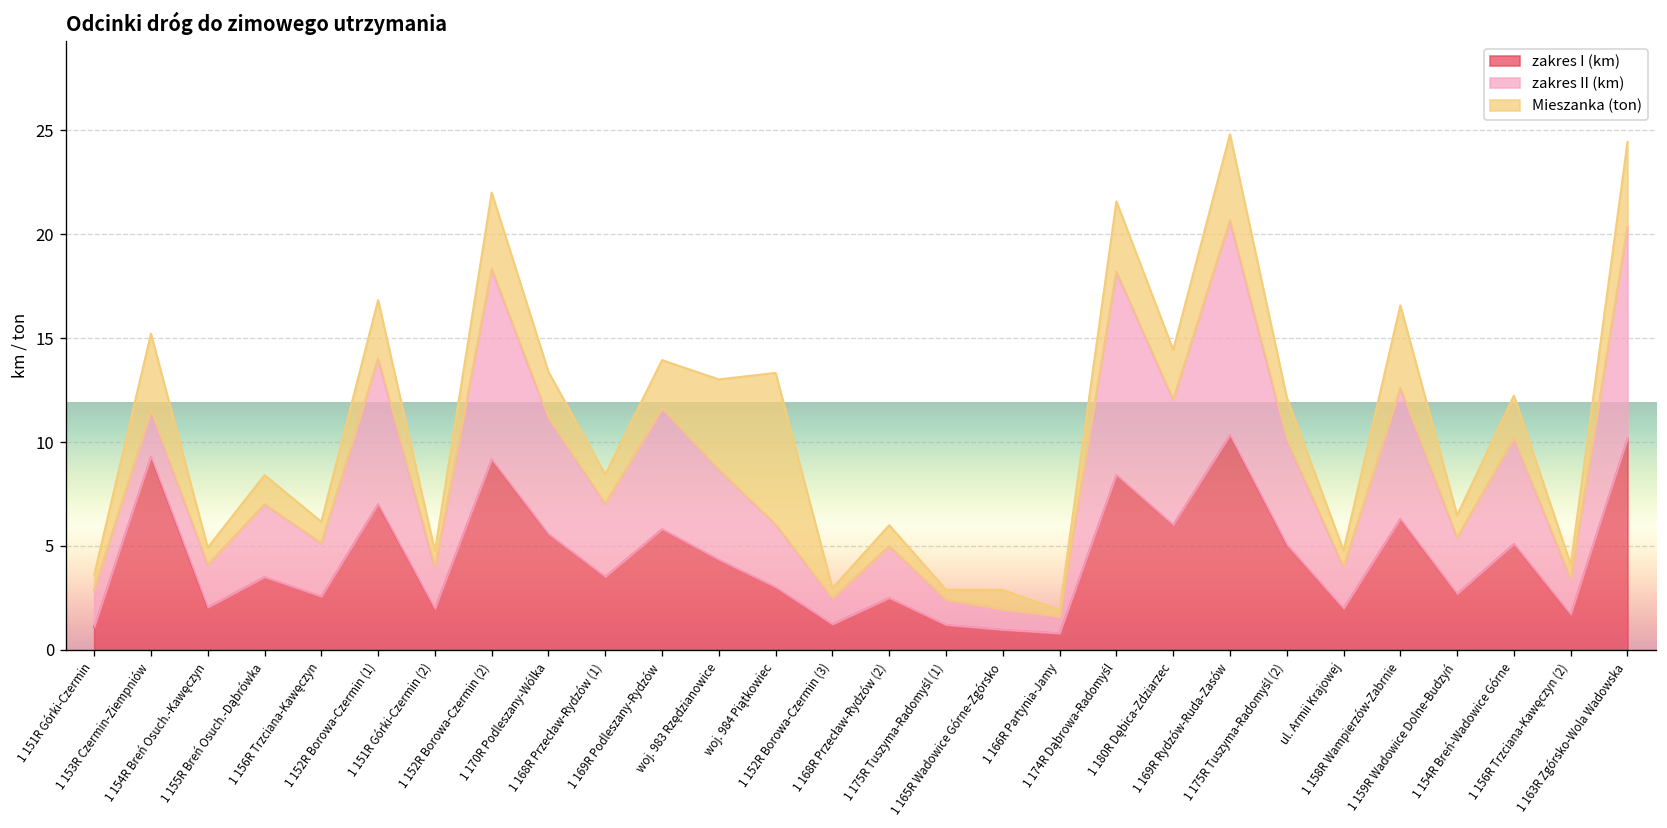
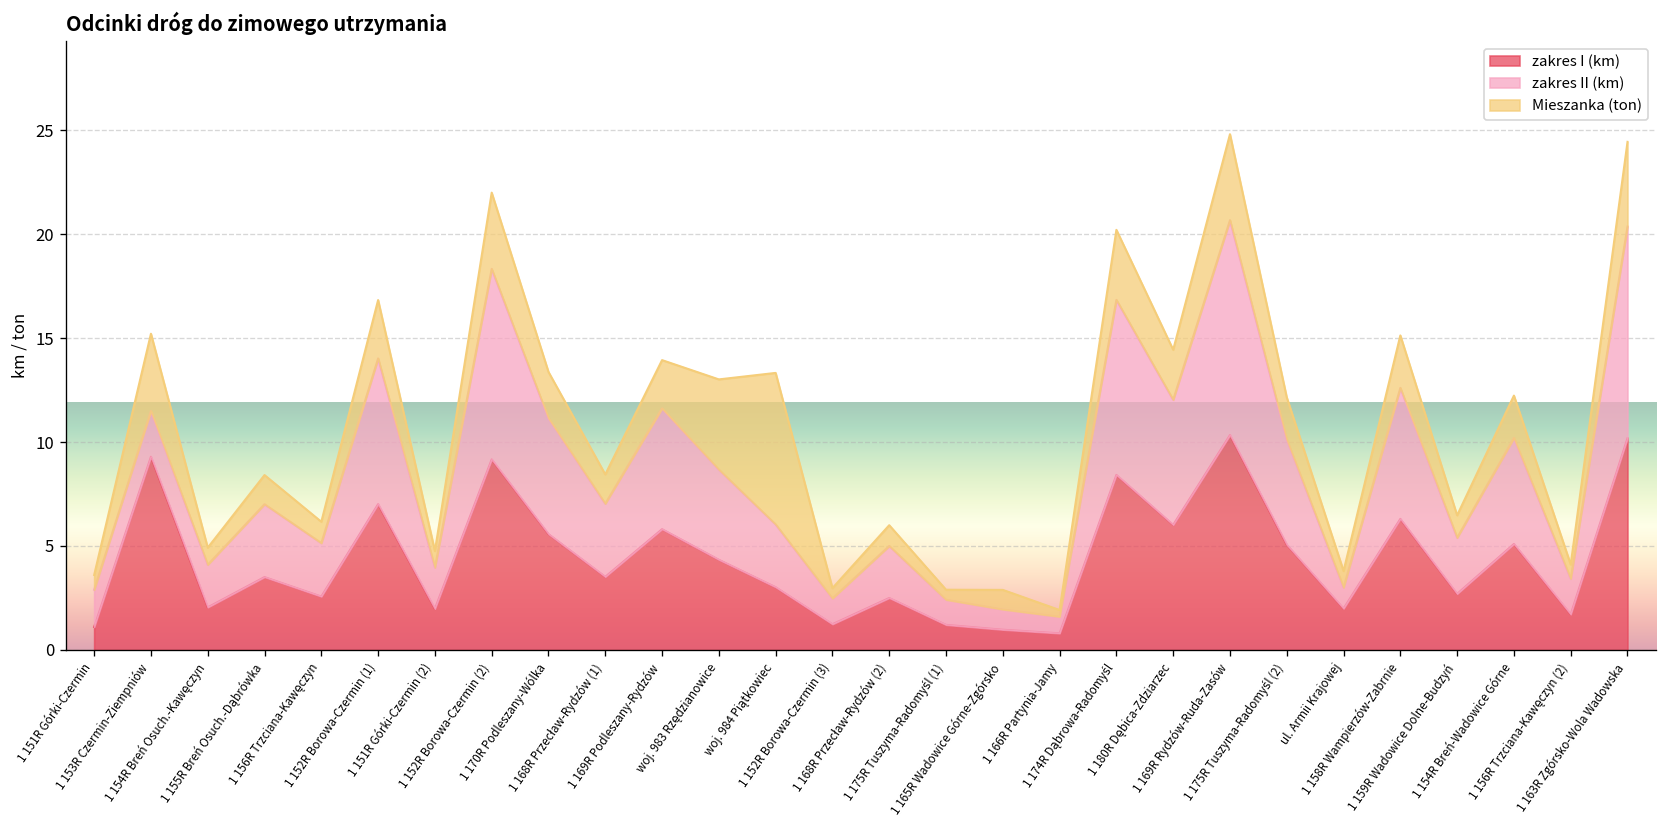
  {
    "zakres I (km)": {
      "1 151R Górki-Czermin": 1.1,
      "1 153R Czermin-Ziempniów": 9.3,
      "1 154R Breń Osuch.-Kawęczyn": 2.0,
      "1 155R Breń Osuch.-Dąbrówka": 3.5,
      "1 156R Trzciana-Kawęczyn": 2.6,
      "1 152R Borowa-Czermin (1)": 7.0,
      "1 151R Górki-Czermin (2)": 2.0,
      "1 152R Borowa-Czermin (2)": 9.2,
      "1 170R Podleszany-Wólka": 5.6,
      "1 168R Przecław-Rydzów (1)": 3.5,
      "1 169R Podleszany-Rydzów": 5.8,
      "woj. 983 Rzędzianowice": 4.3,
      "woj. 984 Piątkowiec": 3.0,
      "1 152R Borowa-Czermin (3)": 1.2,
      "1 168R Przecław-Rydzów (2)": 2.5,
      "1 175R Tuszyma-Radomyśl (1)": 1.2,
      "1 165R Wadowice Górne-Zgórsko": 1.0,
      "1 166R Partynia-Jamy": 0.8,
      "1 174R Dąbrowa-Radomyśl": 8.4,
      "1 180R Dębica-Zdziarzec": 6.0,
      "1 169R Rydzów-Ruda-Zasów": 10.3,
      "1 175R Tuszyma-Radomyśl (2)": 5.1,
      "ul. Armii Krajowej": 2.0,
      "1 158R Wampierzów-Zabrnie": 6.3,
      "1 159R Wadowice Dolne-Budzyń": 2.7,
      "1 154R Breń-Wadowice Górne": 5.1,
      "1 156R Trzciana-Kawęczyn (2)": 1.7,
      "1 163R Zgórsko-Wola Wadowska": 10.2
    },
    "zakres II (km)": {
      "1 151R Górki-Czermin": 1.8,
      "1 153R Czermin-Ziempniów": 2.2,
      "1 154R Breń Osuch.-Kawęczyn": 2.0,
      "1 155R Breń Osuch.-Dąbrówka": 3.5,
      "1 156R Trzciana-Kawęczyn": 2.6,
      "1 152R Borowa-Czermin (1)": 7.0,
      "1 151R Górki-Czermin (2)": 2.0,
      "1 152R Borowa-Czermin (2)": 9.2,
      "1 170R Podleszany-Wólka": 5.6,
      "1 168R Przecław-Rydzów (1)": 3.5,
      "1 169R Podleszany-Rydzów": 5.8,
      "woj. 983 Rzędzianowice": 4.3,
      "woj. 984 Piątkowiec": 3.0,
      "1 152R Borowa-Czermin (3)": 1.2,
      "1 168R Przecław-Rydzów (2)": 2.5,
      "1 175R Tuszyma-Radomyśl (1)": 1.2,
      "1 165R Wadowice Górne-Zgórsko": 1.0,
      "1 166R Partynia-Jamy": 0.8,
-     "1 174R Dąbrowa-Radomyśl": 9.8,
+     "1 174R Dąbrowa-Radomyśl": 8.4,
      "1 180R Dębica-Zdziarzec": 6.0,
      "1 169R Rydzów-Ruda-Zasów": 10.3,
      "1 175R Tuszyma-Radomyśl (2)": 5.1,
-     "ul. Armii Krajowej": 2.0,
+     "ul. Armii Krajowej": 1.0,
      "1 158R Wampierzów-Zabrnie": 6.3,
      "1 159R Wadowice Dolne-Budzyń": 2.7,
      "1 154R Breń-Wadowice Górne": 5.1,
      "1 156R Trzciana-Kawęczyn (2)": 1.7,
      "1 163R Zgórsko-Wola Wadowska": 10.2
    },
    "Mieszanka (ton)": {
      "1 151R Górki-Czermin": 0.7,
      "1 153R Czermin-Ziempniów": 3.7,
      "1 154R Breń Osuch.-Kawęczyn": 0.8,
      "1 155R Breń Osuch.-Dąbrówka": 1.4,
      "1 156R Trzciana-Kawęczyn": 1.0,
      "1 152R Borowa-Czermin (1)": 2.8,
      "1 151R Górki-Czermin (2)": 0.8,
      "1 152R Borowa-Czermin (2)": 3.7,
      "1 170R Podleszany-Wólka": 2.2,
      "1 168R Przecław-Rydzów (1)": 1.4,
      "1 169R Podleszany-Rydzów": 2.3,
      "woj. 983 Rzędzianowice": 4.3,
      "woj. 984 Piątkowiec": 7.3,
      "1 152R Borowa-Czermin (3)": 0.5,
      "1 168R Przecław-Rydzów (2)": 1.0,
      "1 175R Tuszyma-Radomyśl (1)": 0.5,
      "1 165R Wadowice Górne-Zgórsko": 0.9,
      "1 166R Partynia-Jamy": 0.3,
      "1 174R Dąbrowa-Radomyśl": 3.4,
      "1 180R Dębica-Zdziarzec": 2.4,
      "1 169R Rydzów-Ruda-Zasów": 4.1,
      "1 175R Tuszyma-Radomyśl (2)": 2.0,
      "ul. Armii Krajowej": 0.8,
-     "1 158R Wampierzów-Zabrnie": 4.0,
+     "1 158R Wampierzów-Zabrnie": 2.5,
      "1 159R Wadowice Dolne-Budzyń": 1.1,
      "1 154R Breń-Wadowice Górne": 2.0,
      "1 156R Trzciana-Kawęczyn (2)": 0.7,
      "1 163R Zgórsko-Wola Wadowska": 4.1
    }
  }
